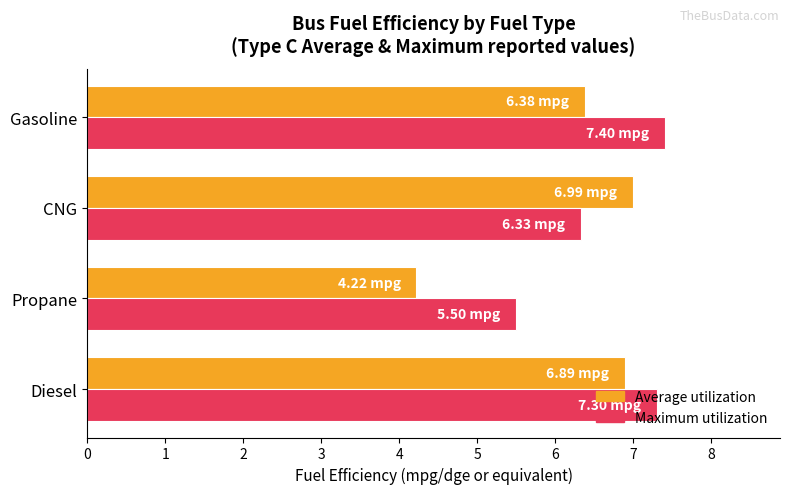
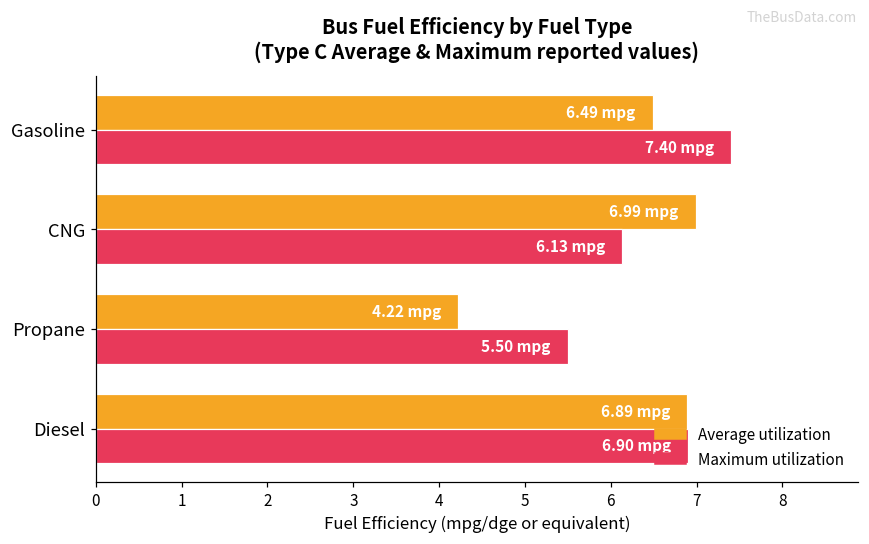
  {
    "Average utilization": {
-     "Gasoline": 6.38,
+     "Gasoline": 6.49,
      "CNG": 6.99,
      "Propane": 4.22,
      "Diesel": 6.89
    },
    "Maximum utilization": {
      "Gasoline": 7.40,
-     "CNG": 6.33,
+     "CNG": 6.13,
      "Propane": 5.50,
-     "Diesel": 7.30
+     "Diesel": 6.90
    }
  }
